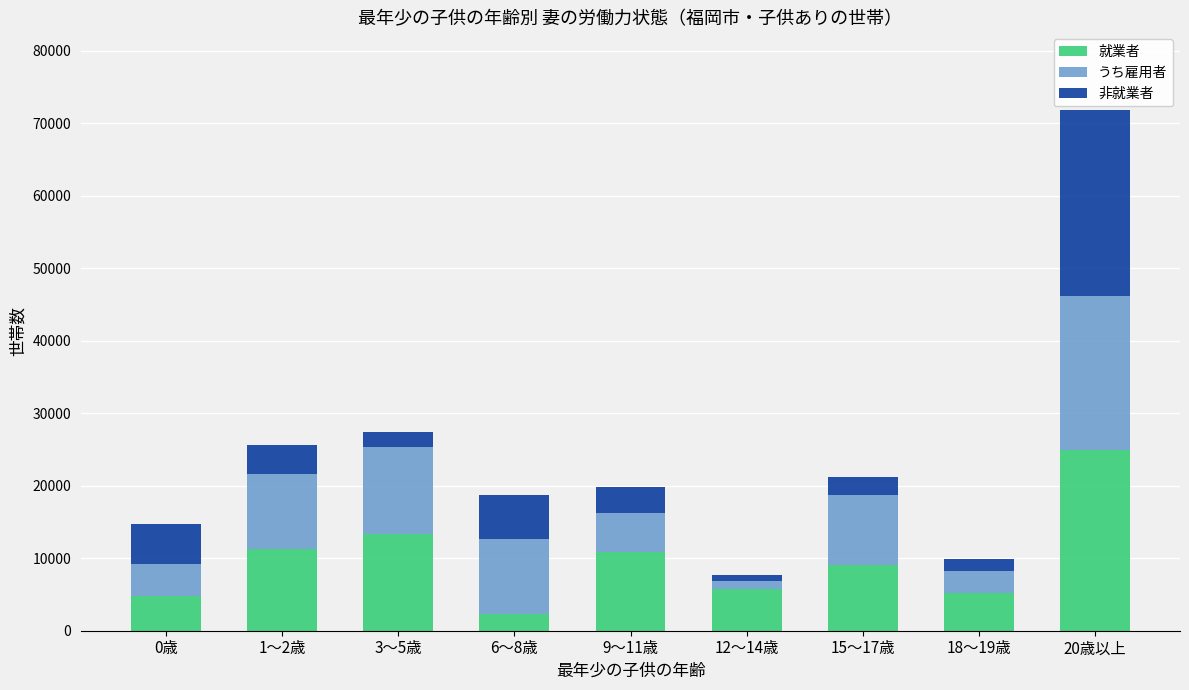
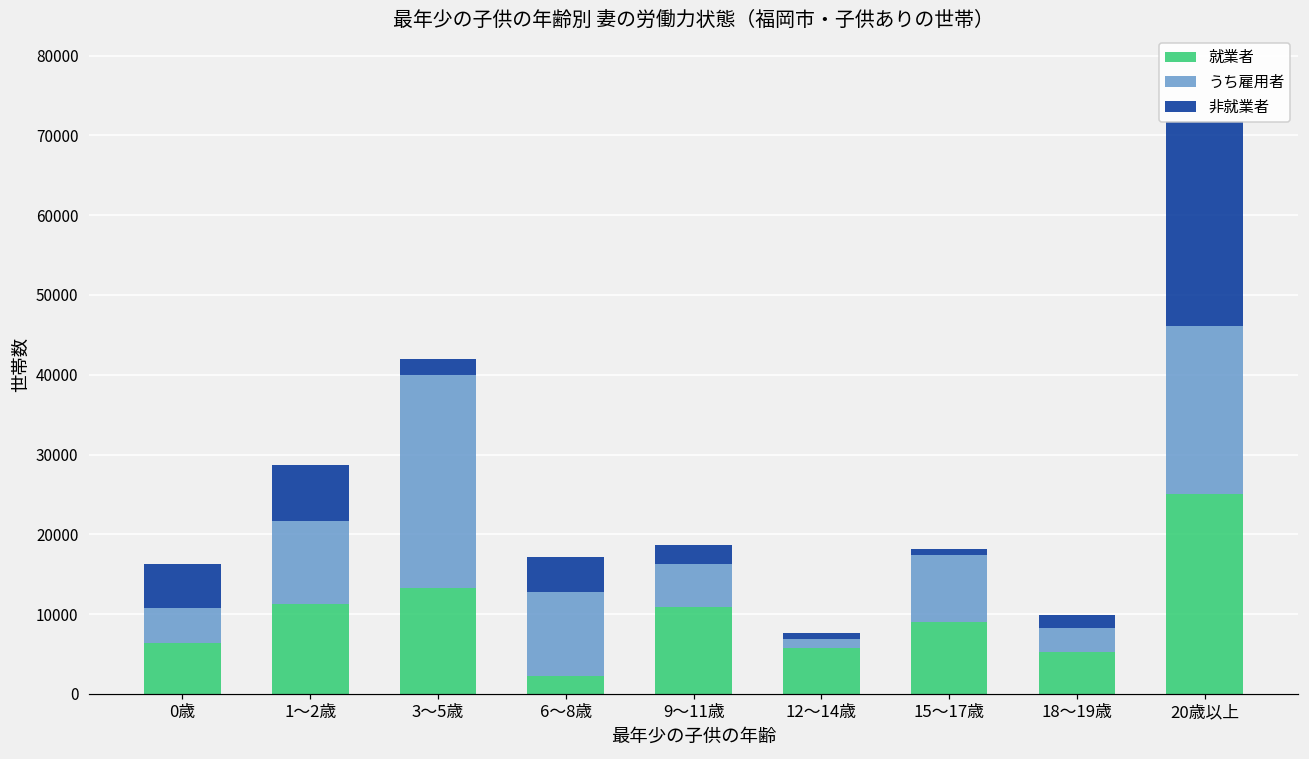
  {
    "就業者": {
-     "0歳": 5000,
+     "0歳": 6000,
      "1～2歳": 11000,
      "3～5歳": 13000,
      "6～8歳": 2000,
      "9～11歳": 11000,
      "12～14歳": 6000,
      "15～17歳": 9000,
      "18～19歳": 5000,
      "20歳以上": 25000
    },
    "うち雇用者": {
      "0歳": 4000,
      "1～2歳": 10000,
-     "3～5歳": 12000,
+     "3～5歳": 27000,
      "6～8歳": 10000,
      "9～11歳": 5000,
      "12～14歳": 1000,
-     "15～17歳": 10000,
+     "15～17歳": 8000,
      "18～19歳": 3000,
      "20歳以上": 21000
    },
    "非就業者": {
      "0歳": 6000,
-     "1～2歳": 4000,
+     "1～2歳": 7000,
      "3～5歳": 2000,
-     "6～8歳": 6000,
-     "9～11歳": 4000,
+     "6～8歳": 5000,
+     "9～11歳": 2000,
      "12～14歳": 1000,
-     "15～17歳": 3000,
+     "15～17歳": 1000,
      "18～19歳": 2000,
      "20歳以上": 26000
    }
  }
